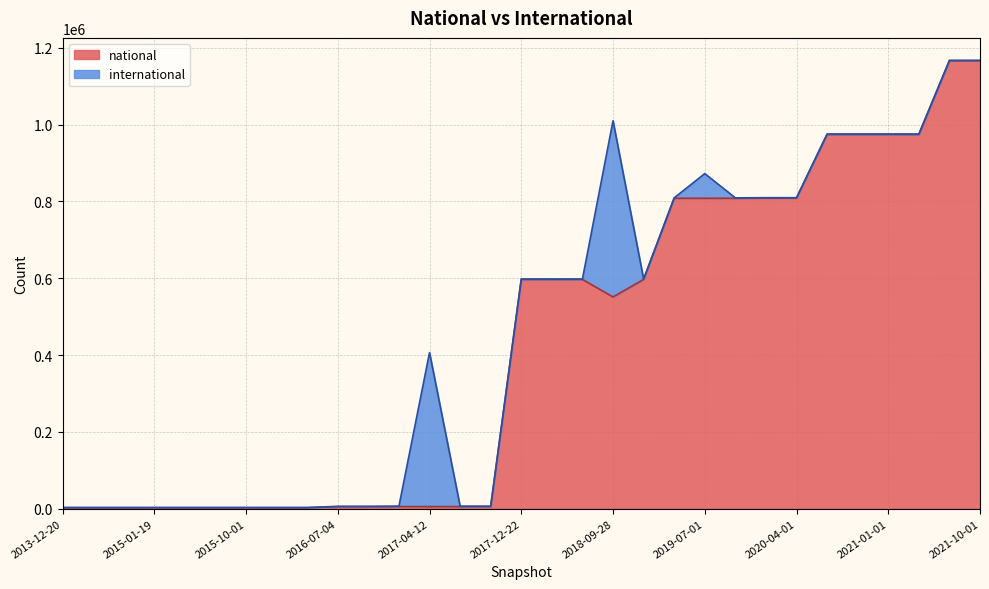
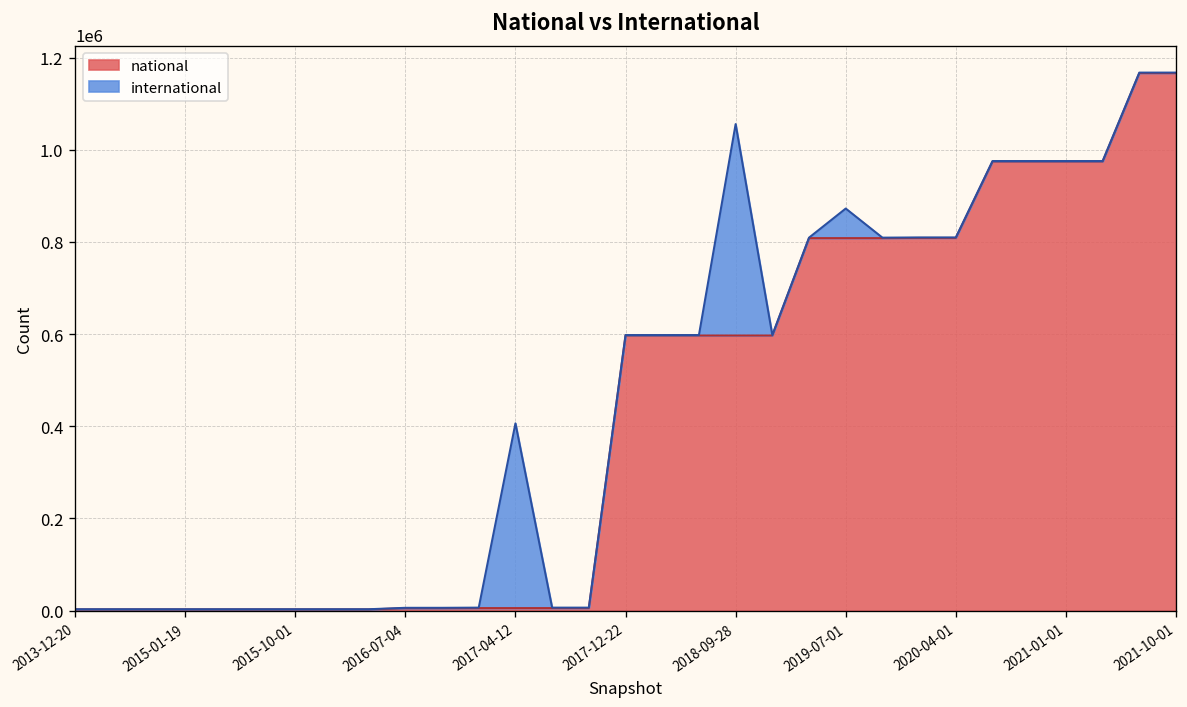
  {
    "national": {
      "2017-04-12": 10000,
-     "2018-09-28": 550000,
+     "2018-09-28": 600000,
      "2019-07-01": 810000
    },
    "international": {
      "2017-04-12": 400000,
      "2018-09-28": 460000,
      "2019-07-01": 60000
    }
  }
